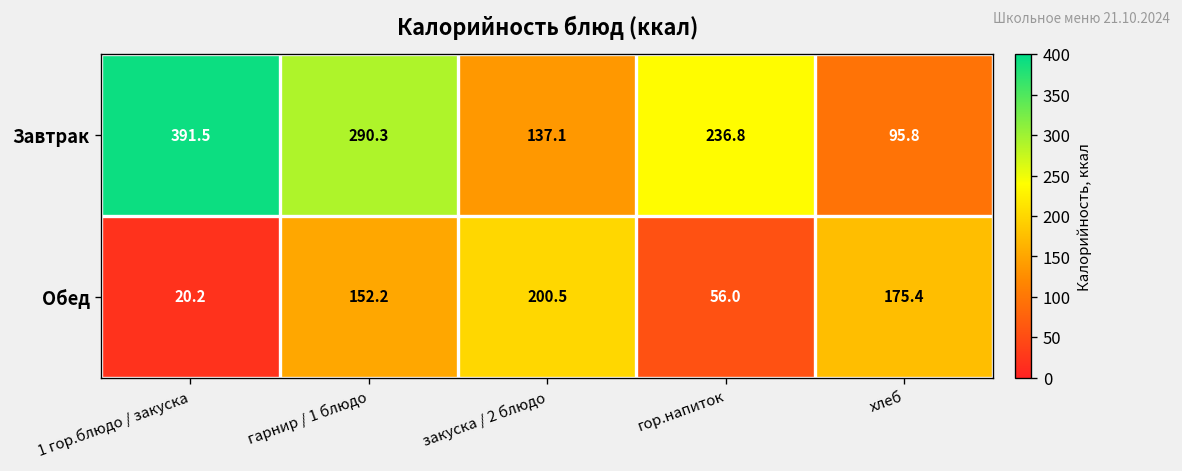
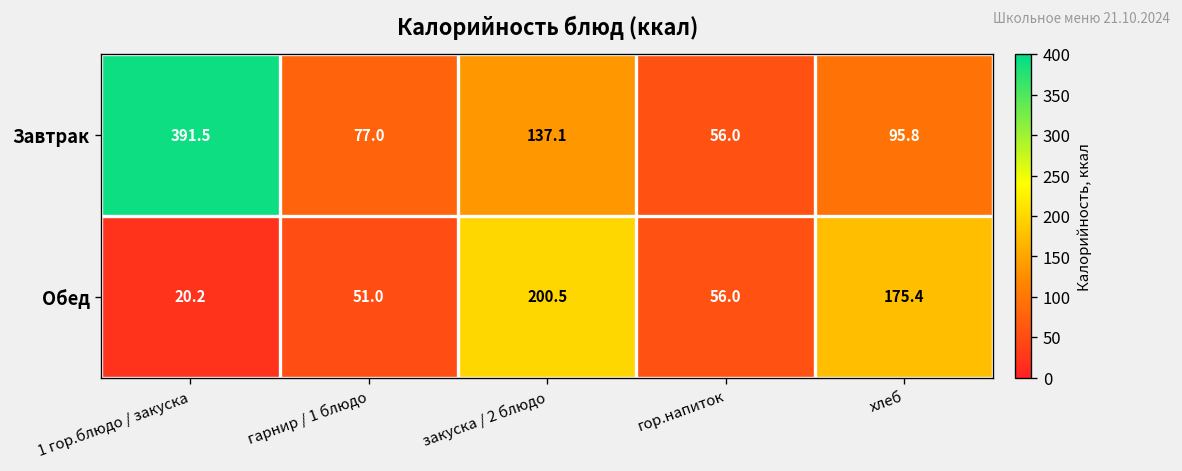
  {
    "Завтрак": {
      "1 гор.блюдо / закуска": 391.5,
-     "гарнир / 1 блюдо": 290.3,
+     "гарнир / 1 блюдо": 77.0,
      "закуска / 2 блюдо": 137.1,
-     "гор.напиток": 236.8,
+     "гор.напиток": 56.0,
      "хлеб": 95.8
    },
    "Обед": {
      "1 гор.блюдо / закуска": 20.2,
-     "гарнир / 1 блюдо": 152.2,
+     "гарнир / 1 блюдо": 51.0,
      "закуска / 2 блюдо": 200.5,
      "гор.напиток": 56.0,
      "хлеб": 175.4
    }
  }
